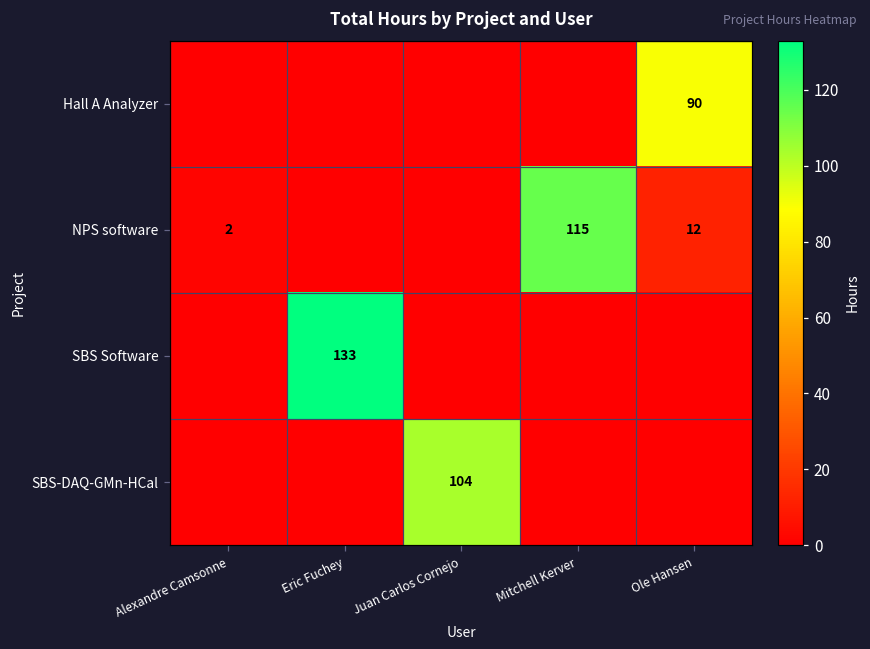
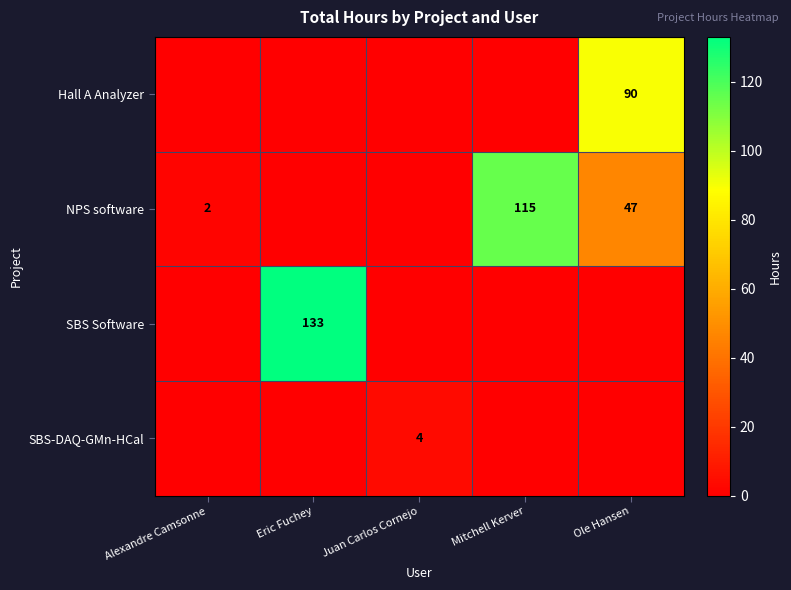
  {
    "Hall A Analyzer": {
      "Ole Hansen": 90
    },
    "NPS software": {
      "Alexandre Camsonne": 2,
      "Mitchell Kerver": 115,
-     "Ole Hansen": 12
+     "Ole Hansen": 47
    },
    "SBS Software": {
      "Eric Fuchey": 133
    },
    "SBS-DAQ-GMn-HCal": {
-     "Juan Carlos Cornejo": 104
+     "Juan Carlos Cornejo": 4
    }
  }
